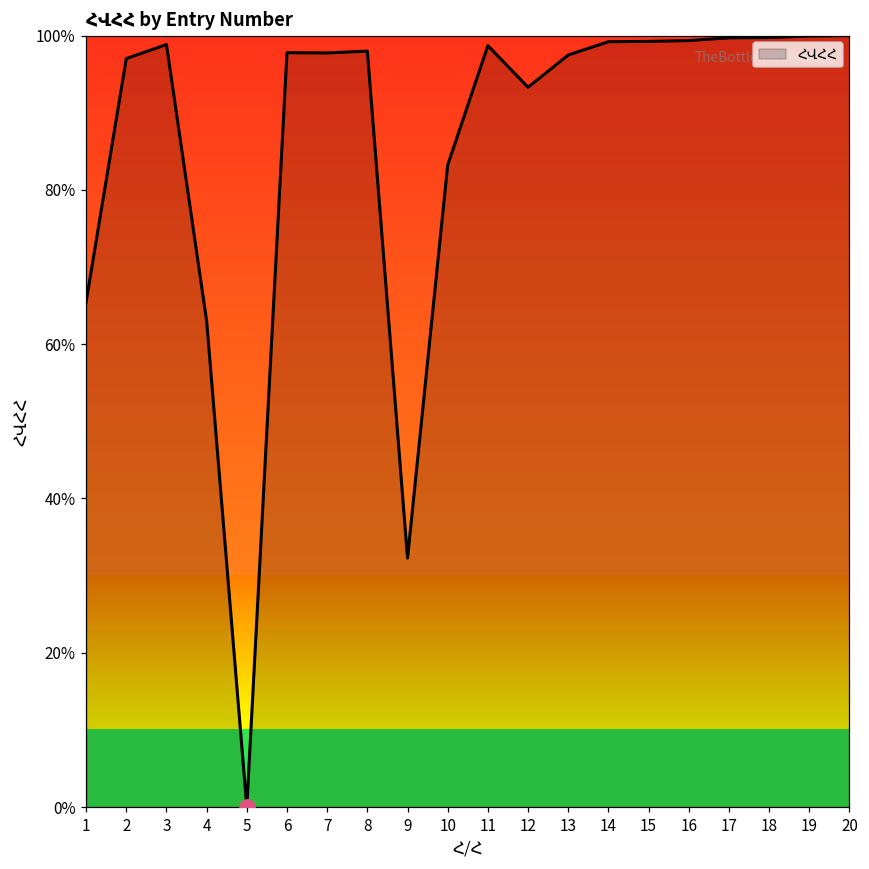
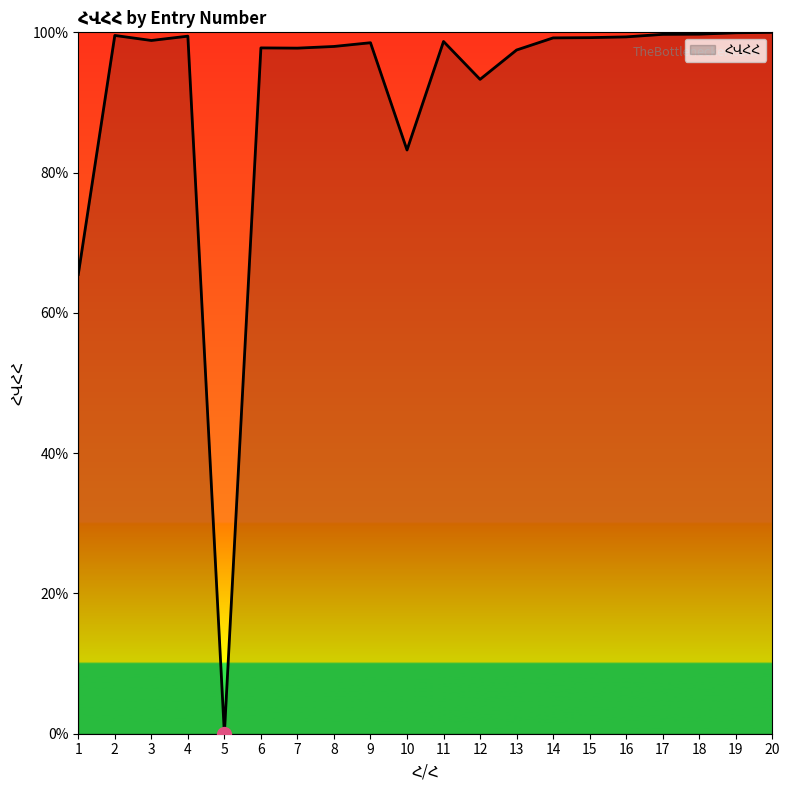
  {
    "ՀՎՀՀ": {
      "1": "65%",
-     "2": "97%",
+     "2": "100%",
      "3": "99%",
-     "4": "63%",
+     "4": "99%",
      "6": "98%",
      "7": "98%",
      "8": "98%",
-     "9": "32%",
+     "9": "99%",
      "10": "83%",
      "11": "99%",
      "12": "93%",
      "13": "97%",
      "14": "99%",
      "15": "99%",
      "16": "99%",
      "17": "100%",
      "18": "100%",
      "19": "100%",
      "20": "100%"
    }
  }
